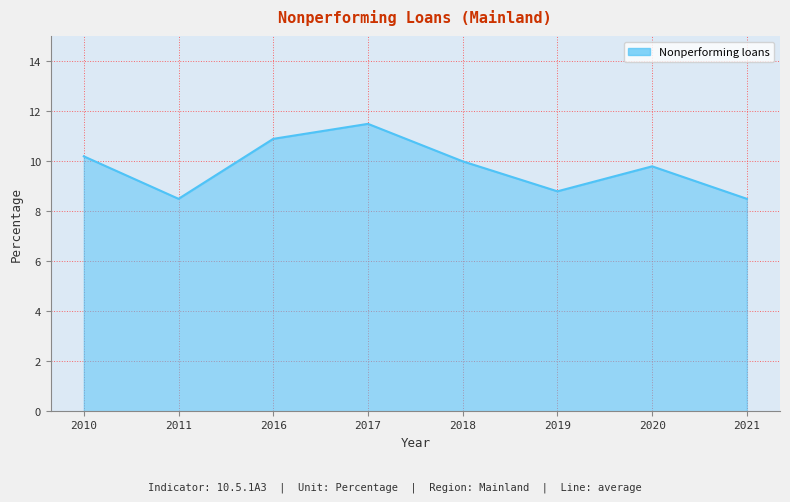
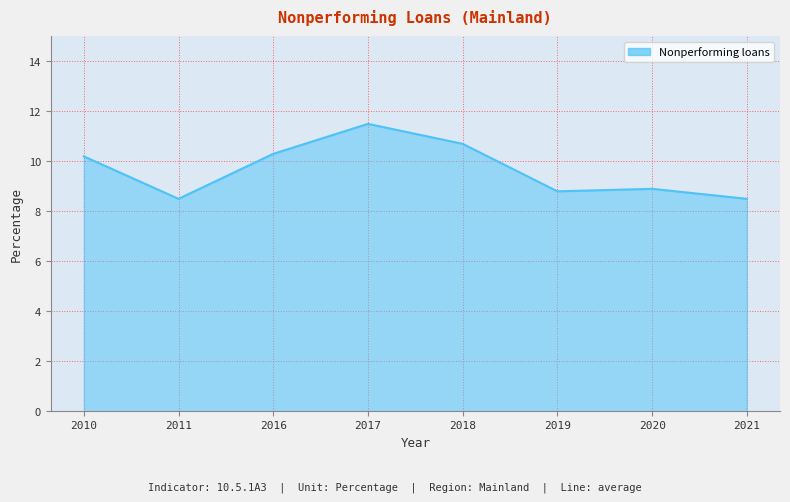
  {
    "2010": 10.2,
    "2011": 8.5,
-   "2016": 10.9,
+   "2016": 10.3,
    "2017": 11.5,
-   "2018": 10.0,
+   "2018": 10.7,
    "2019": 8.8,
-   "2020": 9.8,
+   "2020": 8.9,
    "2021": 8.5
  }
